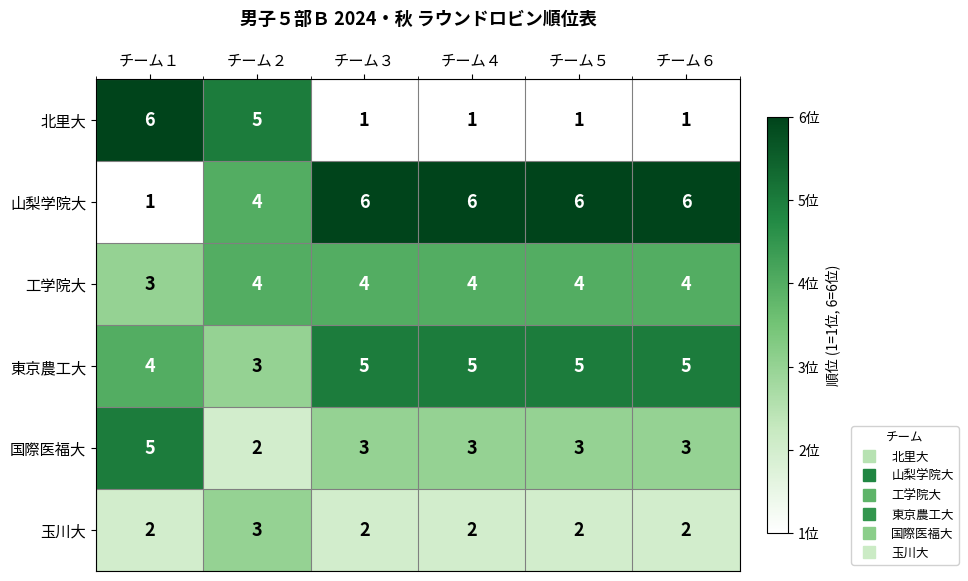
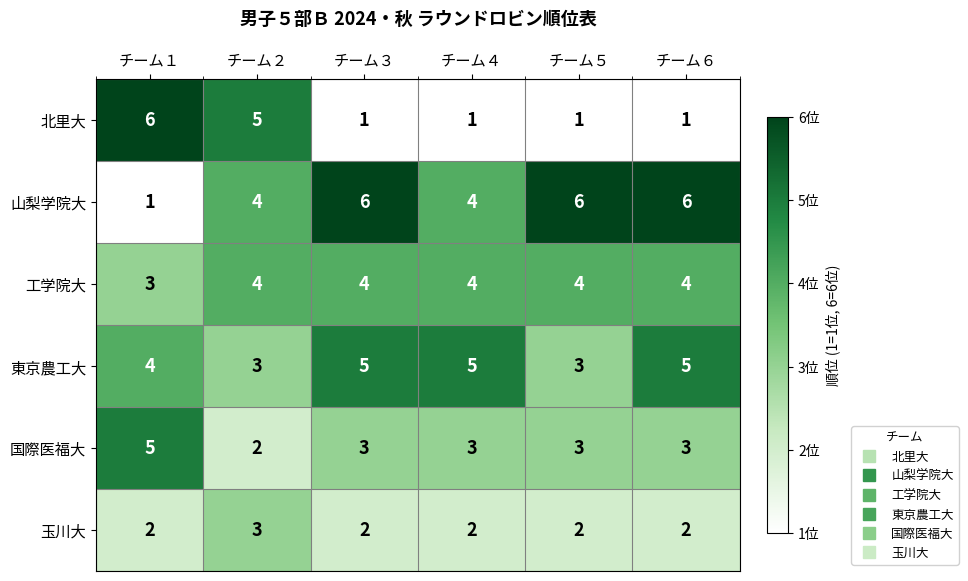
  {
    "北里大": {
      "チーム１": 6,
      "チーム２": 5,
      "チーム３": 1,
      "チーム４": 1,
      "チーム５": 1,
      "チーム６": 1
    },
    "山梨学院大": {
      "チーム１": 1,
      "チーム２": 4,
      "チーム３": 6,
-     "チーム４": 6,
+     "チーム４": 4,
      "チーム５": 6,
      "チーム６": 6
    },
    "工学院大": {
      "チーム１": 3,
      "チーム２": 4,
      "チーム３": 4,
      "チーム４": 4,
      "チーム５": 4,
      "チーム６": 4
    },
    "東京農工大": {
      "チーム１": 4,
      "チーム２": 3,
      "チーム３": 5,
      "チーム４": 5,
-     "チーム５": 5,
+     "チーム５": 3,
      "チーム６": 5
    },
    "国際医福大": {
      "チーム１": 5,
      "チーム２": 2,
      "チーム３": 3,
      "チーム４": 3,
      "チーム５": 3,
      "チーム６": 3
    },
    "玉川大": {
      "チーム１": 2,
      "チーム２": 3,
      "チーム３": 2,
      "チーム４": 2,
      "チーム５": 2,
      "チーム６": 2
    }
  }
